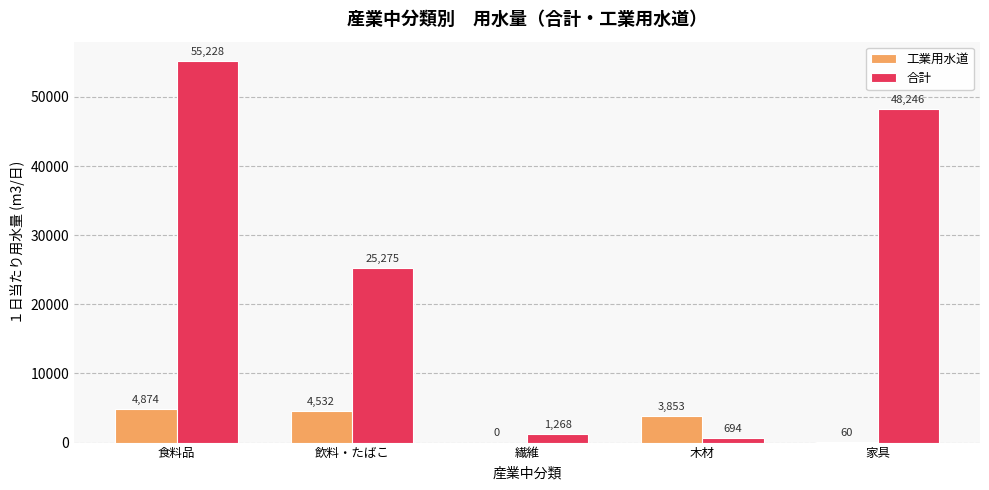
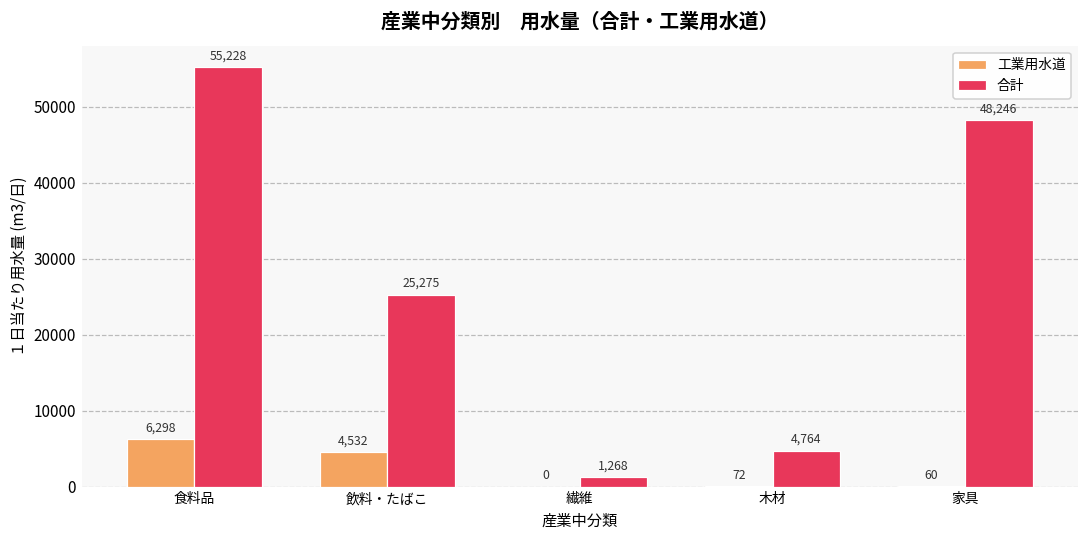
  {
    "工業用水道": {
-     "食料品": "4,874",
+     "食料品": "6,298",
      "飲料・たばこ": "4,532",
      "繊維": "0",
-     "木材": "3,853",
+     "木材": "72",
      "家具": "60"
    },
    "合計": {
      "食料品": "55,228",
      "飲料・たばこ": "25,275",
      "繊維": "1,268",
-     "木材": "694",
+     "木材": "4,764",
      "家具": "48,246"
    }
  }
